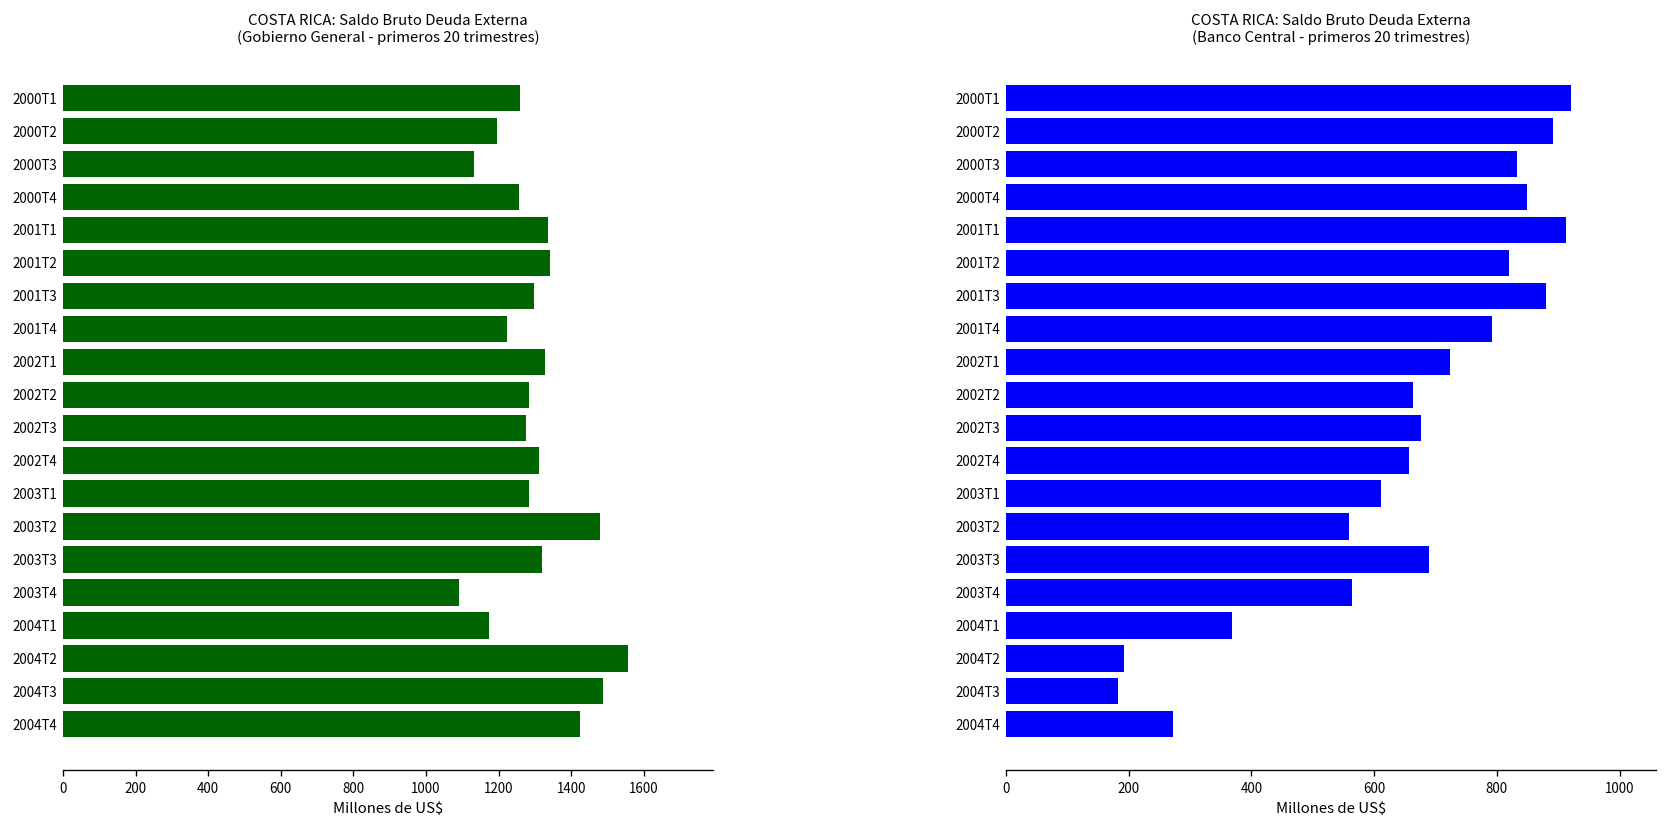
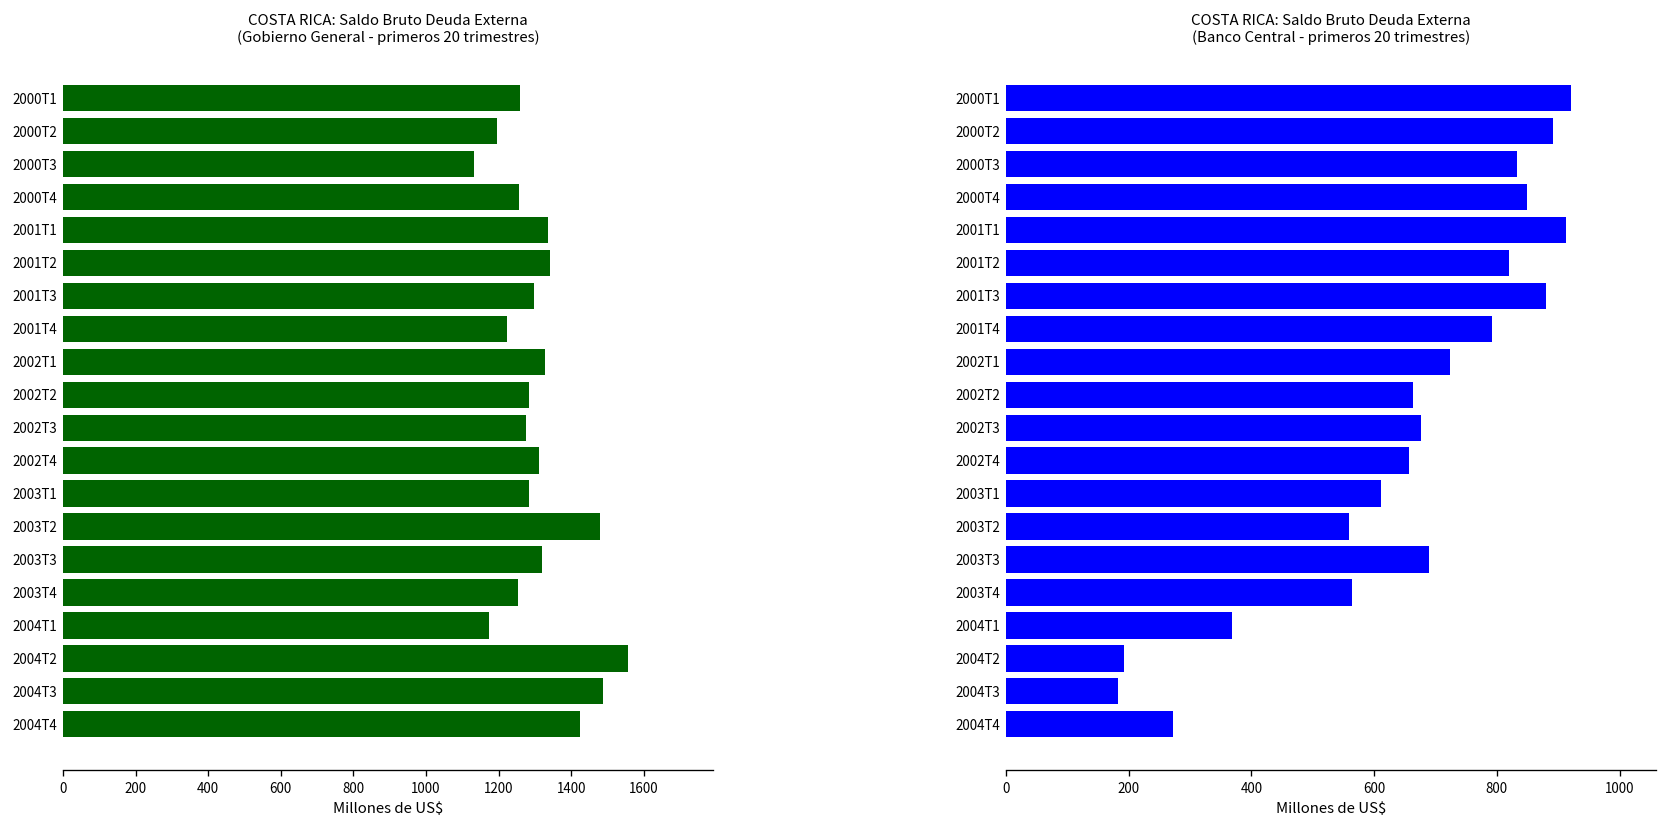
  {
    "COSTA RICA: Saldo Bruto Deuda Externa (Gobierno General - primeros 20 trimestres)": {
      "2000T1": 1260,
      "2000T2": 1200,
      "2000T3": 1130,
      "2000T4": 1260,
      "2001T1": 1340,
      "2001T2": 1340,
      "2001T3": 1300,
      "2001T4": 1220,
      "2002T1": 1330,
      "2002T2": 1280,
      "2002T3": 1280,
      "2002T4": 1310,
      "2003T1": 1280,
      "2003T2": 1480,
      "2003T3": 1320,
-     "2003T4": 1090,
+     "2003T4": 1250,
      "2004T1": 1170,
      "2004T2": 1560,
      "2004T3": 1490,
      "2004T4": 1430
    },
    "COSTA RICA: Saldo Bruto Deuda Externa (Banco Central - primeros 20 trimestres)": {
      "2000T1": 920,
      "2000T2": 890,
      "2000T3": 830,
      "2000T4": 850,
      "2001T1": 910,
      "2001T2": 820,
      "2001T3": 880,
      "2001T4": 790,
      "2002T1": 720,
      "2002T2": 660,
      "2002T3": 680,
      "2002T4": 660,
      "2003T1": 610,
      "2003T2": 560,
      "2003T3": 690,
      "2003T4": 560,
      "2004T1": 370,
      "2004T2": 190,
      "2004T3": 180,
      "2004T4": 270
    }
  }
